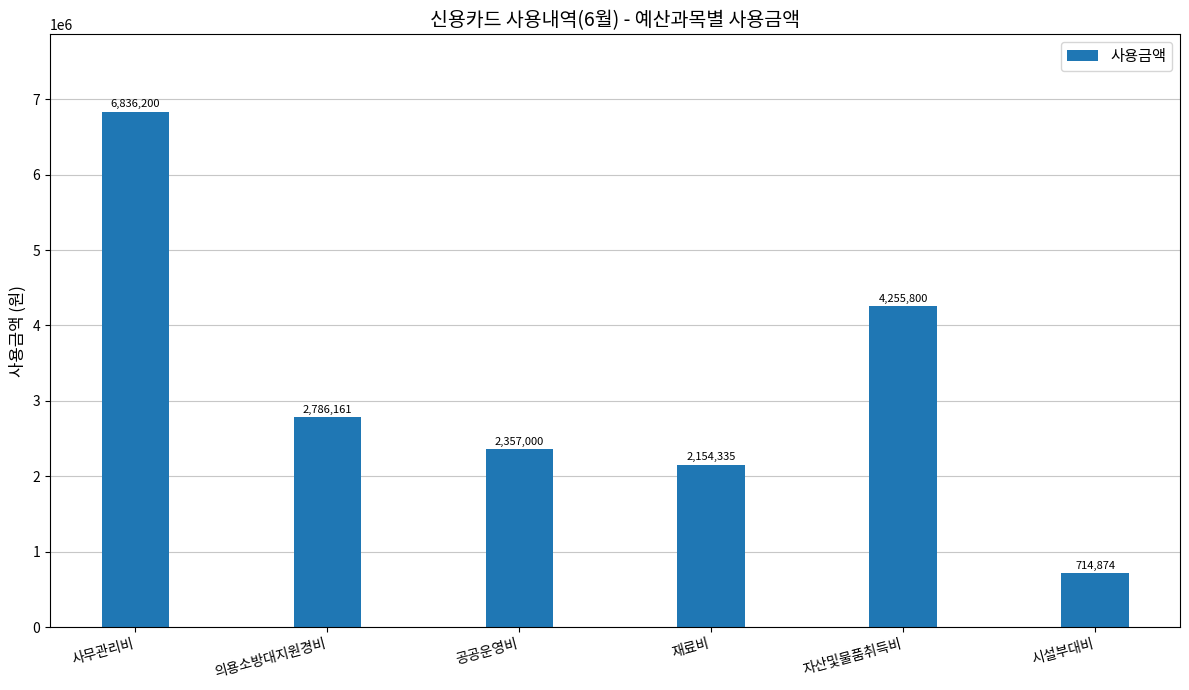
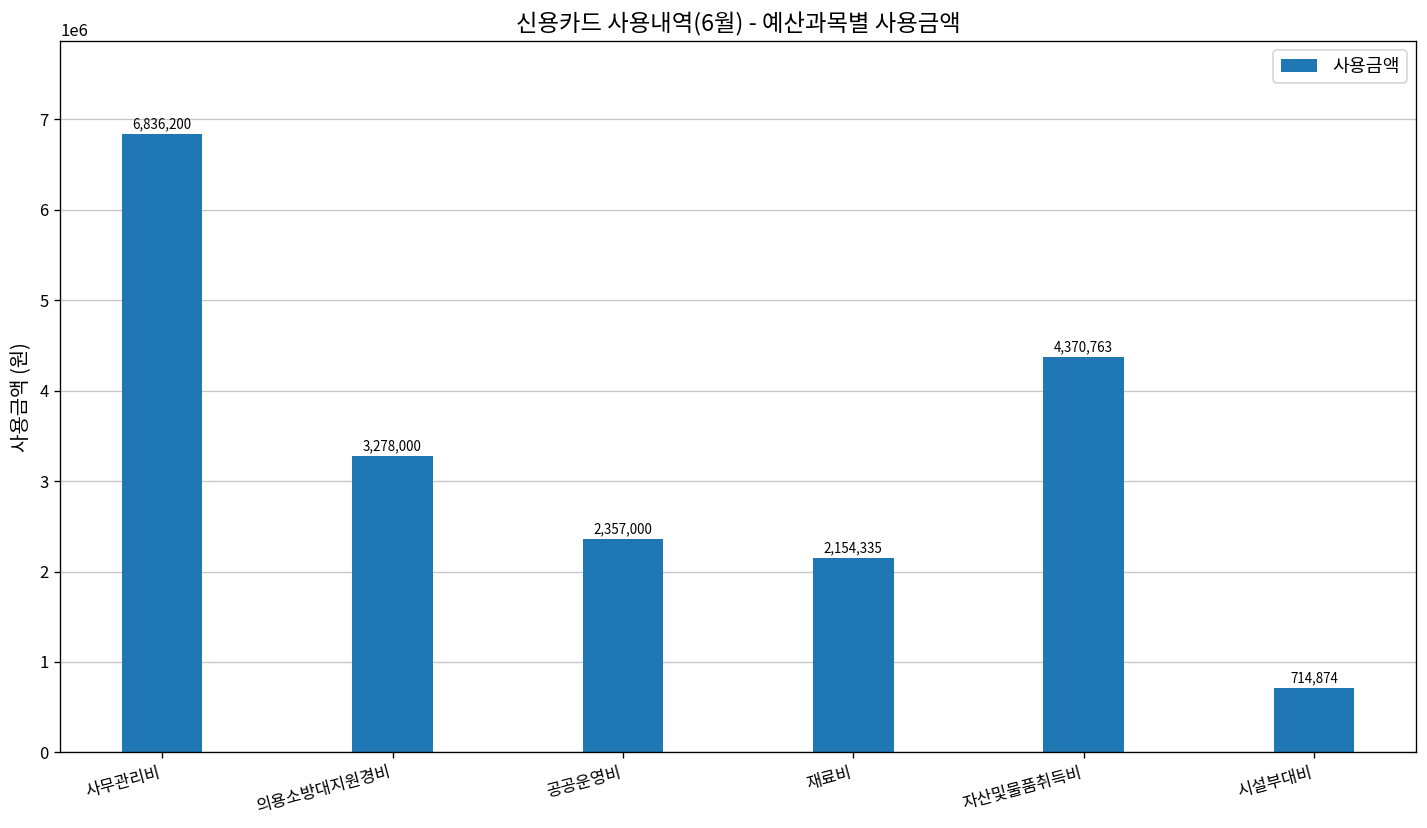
  {
    "사무관리비": "6,836,200",
-   "의용소방대지원경비": "2,786,161",
+   "의용소방대지원경비": "3,278,000",
    "공공운영비": "2,357,000",
    "재료비": "2,154,335",
-   "자산및물품취득비": "4,255,800",
+   "자산및물품취득비": "4,370,763",
    "시설부대비": "714,874"
  }
